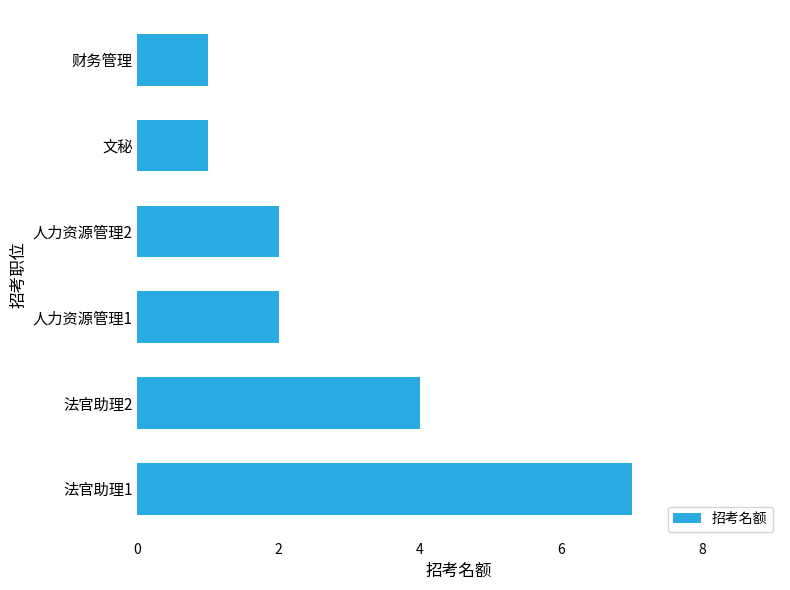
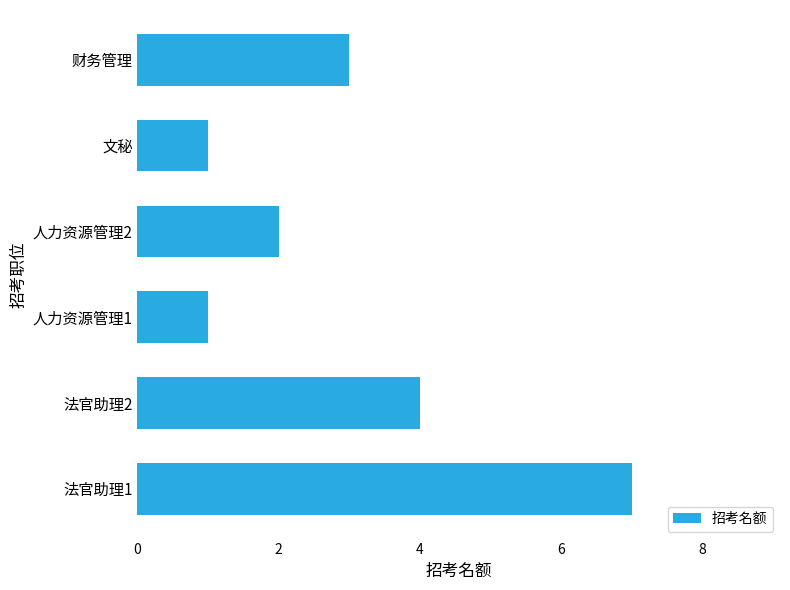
  {
-   "财务管理": 1,
+   "财务管理": 3,
    "文秘": 1,
    "人力资源管理2": 2,
-   "人力资源管理1": 2,
+   "人力资源管理1": 1,
    "法官助理2": 4,
    "法官助理1": 7
  }
